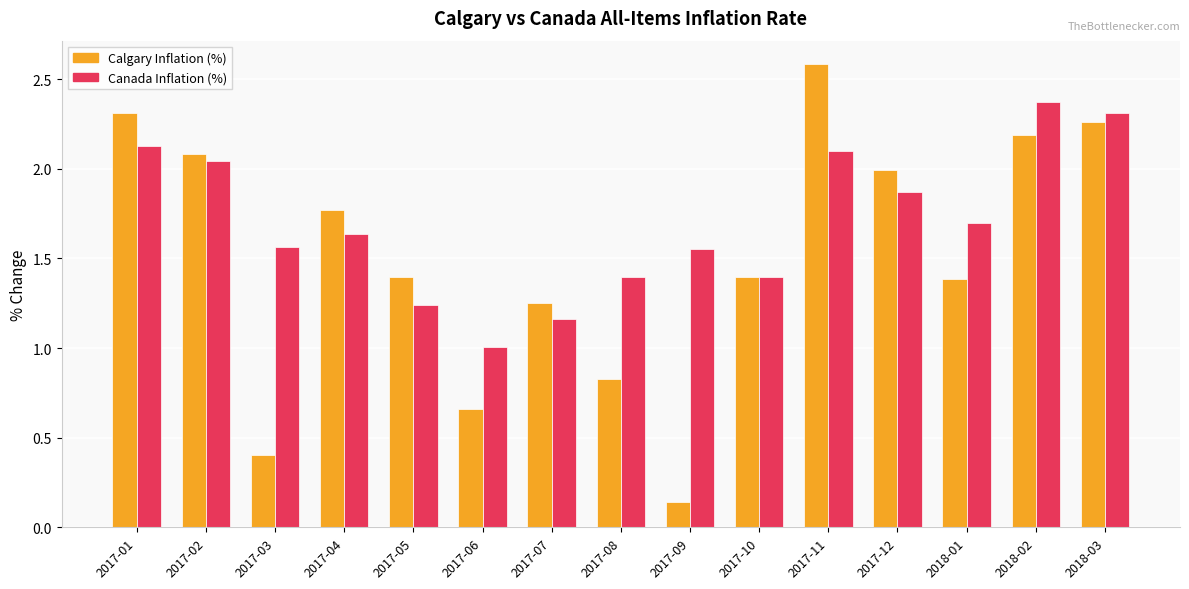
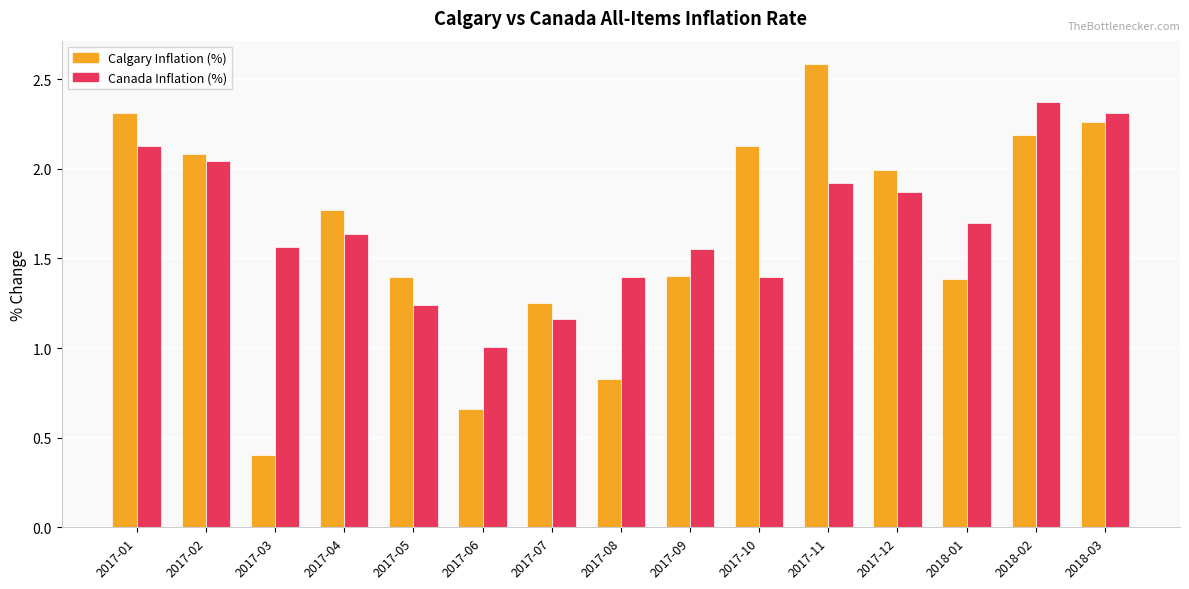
  {
    "Calgary Inflation (%)": {
      "2017-01": 2.31,
      "2017-02": 2.08,
      "2017-03": 0.40,
      "2017-04": 1.77,
      "2017-05": 1.40,
      "2017-06": 0.66,
      "2017-07": 1.25,
      "2017-08": 0.83,
-     "2017-09": 0.14,
-     "2017-10": 1.39,
+     "2017-09": 1.40,
+     "2017-10": 2.13,
      "2017-11": 2.58,
      "2017-12": 2.00,
      "2018-01": 1.38,
      "2018-02": 2.19,
      "2018-03": 2.26
    },
    "Canada Inflation (%)": {
      "2017-01": 2.13,
      "2017-02": 2.05,
      "2017-03": 1.56,
      "2017-04": 1.64,
      "2017-05": 1.24,
      "2017-06": 1.01,
      "2017-07": 1.16,
      "2017-08": 1.40,
      "2017-09": 1.55,
      "2017-10": 1.39,
-     "2017-11": 2.10,
+     "2017-11": 1.92,
      "2017-12": 1.87,
      "2018-01": 1.70,
      "2018-02": 2.37,
      "2018-03": 2.31
    }
  }
